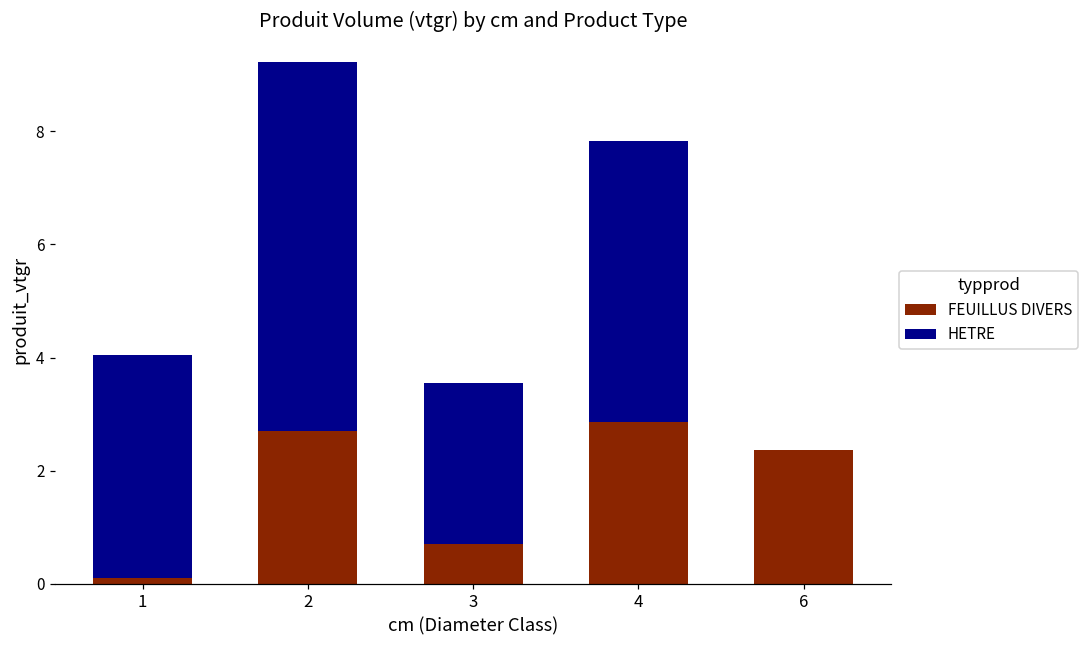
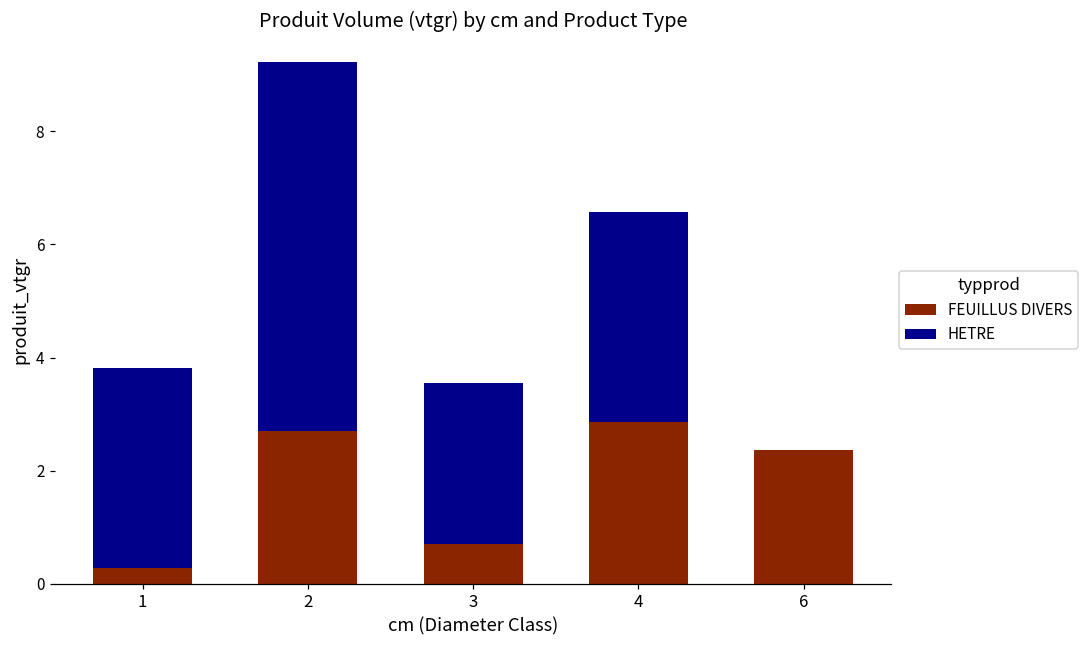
  {
    "FEUILLUS DIVERS": {
-     "1": 0.1,
+     "1": 0.3,
      "2": 2.7,
      "3": 0.7,
      "4": 2.9,
      "6": 2.4
    },
    "HETRE": {
-     "1": 3.9,
+     "1": 3.5,
      "2": 6.5,
      "3": 2.9,
-     "4": 5.0,
+     "4": 3.7,
      "6": 0.0
    }
  }
